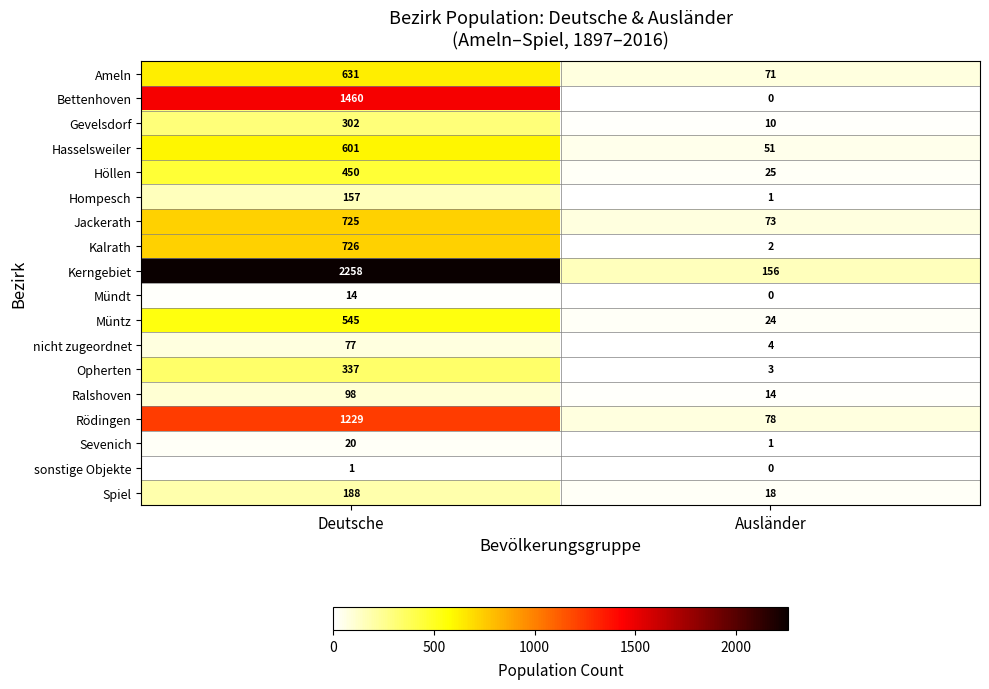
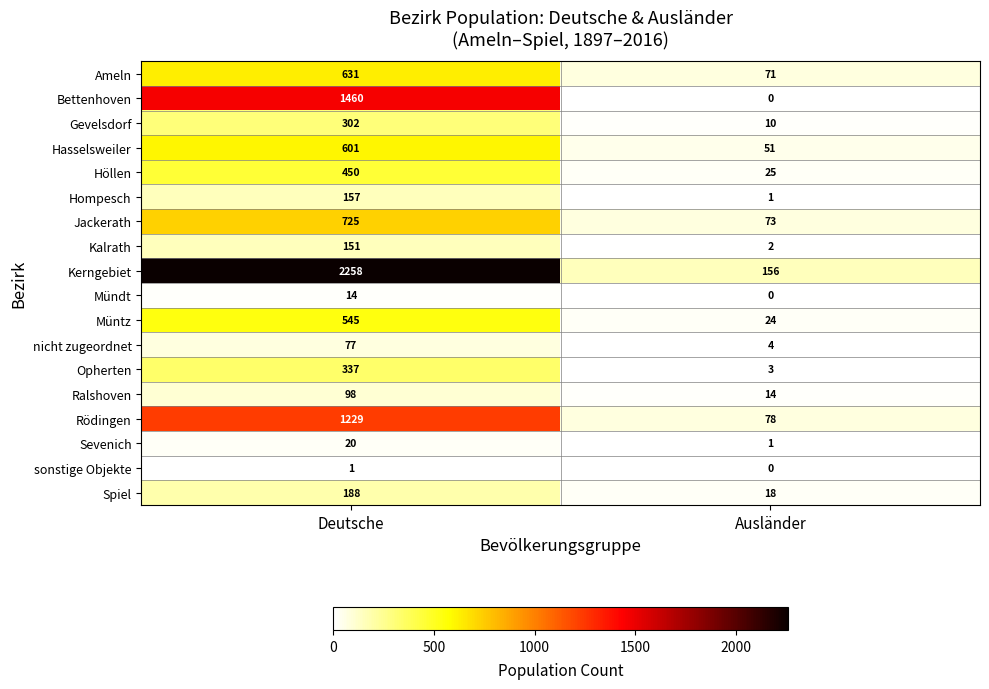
  {
    "Ameln": {
      "Deutsche": 631,
      "Ausländer": 71
    },
    "Bettenhoven": {
      "Deutsche": 1460,
      "Ausländer": 0
    },
    "Gevelsdorf": {
      "Deutsche": 302,
      "Ausländer": 10
    },
    "Hasselsweiler": {
      "Deutsche": 601,
      "Ausländer": 51
    },
    "Höllen": {
      "Deutsche": 450,
      "Ausländer": 25
    },
    "Hompesch": {
      "Deutsche": 157,
      "Ausländer": 1
    },
    "Jackerath": {
      "Deutsche": 725,
      "Ausländer": 73
    },
    "Kalrath": {
-     "Deutsche": 726,
+     "Deutsche": 151,
      "Ausländer": 2
    },
    "Kerngebiet": {
      "Deutsche": 2258,
      "Ausländer": 156
    },
    "Mündt": {
      "Deutsche": 14,
      "Ausländer": 0
    },
    "Müntz": {
      "Deutsche": 545,
      "Ausländer": 24
    },
    "nicht zugeordnet": {
      "Deutsche": 77,
      "Ausländer": 4
    },
    "Opherten": {
      "Deutsche": 337,
      "Ausländer": 3
    },
    "Ralshoven": {
      "Deutsche": 98,
      "Ausländer": 14
    },
    "Rödingen": {
      "Deutsche": 1229,
      "Ausländer": 78
    },
    "Sevenich": {
      "Deutsche": 20,
      "Ausländer": 1
    },
    "sonstige Objekte": {
      "Deutsche": 1,
      "Ausländer": 0
    },
    "Spiel": {
      "Deutsche": 188,
      "Ausländer": 18
    }
  }
